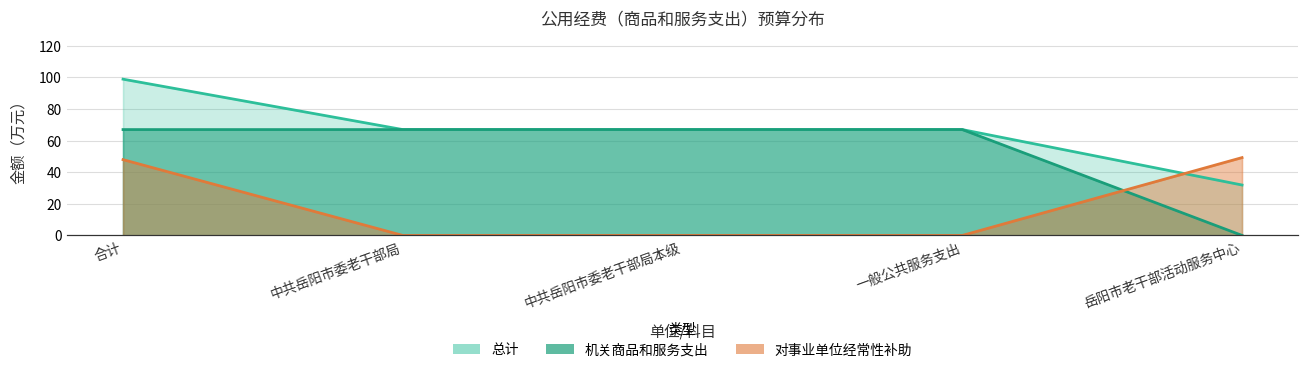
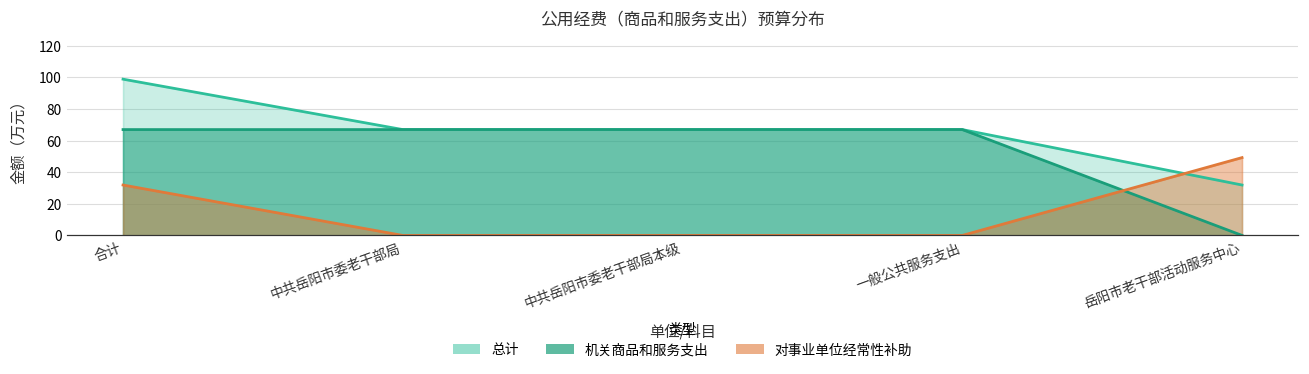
  {
    "对事业单位经常性补助": {
-     "合计": 48,
+     "合计": 32,
      "中共岳阳市委老干部局": 0,
      "中共岳阳市委老干部局本级": 0,
      "一般公共服务支出": 0,
      "岳阳市老干部活动服务中心": 49
    }
  }
